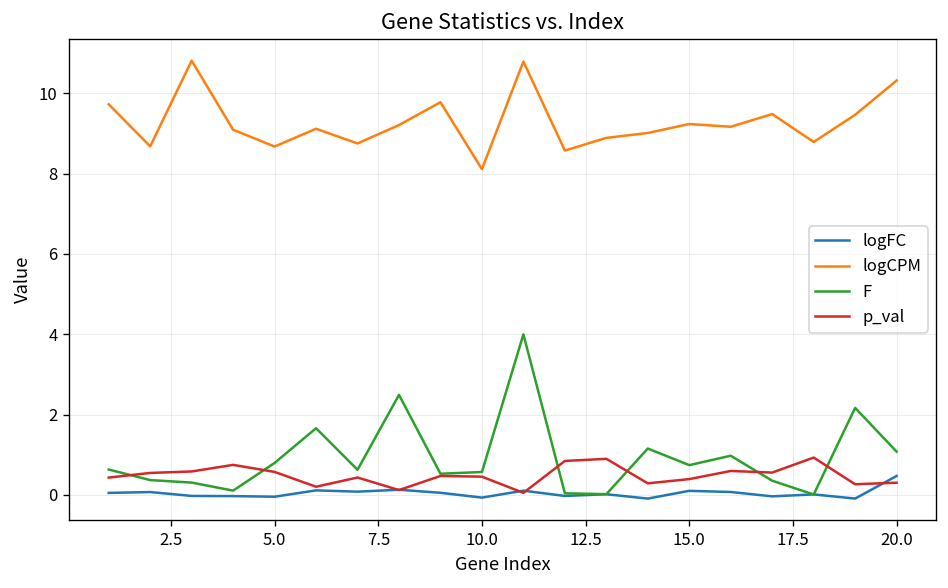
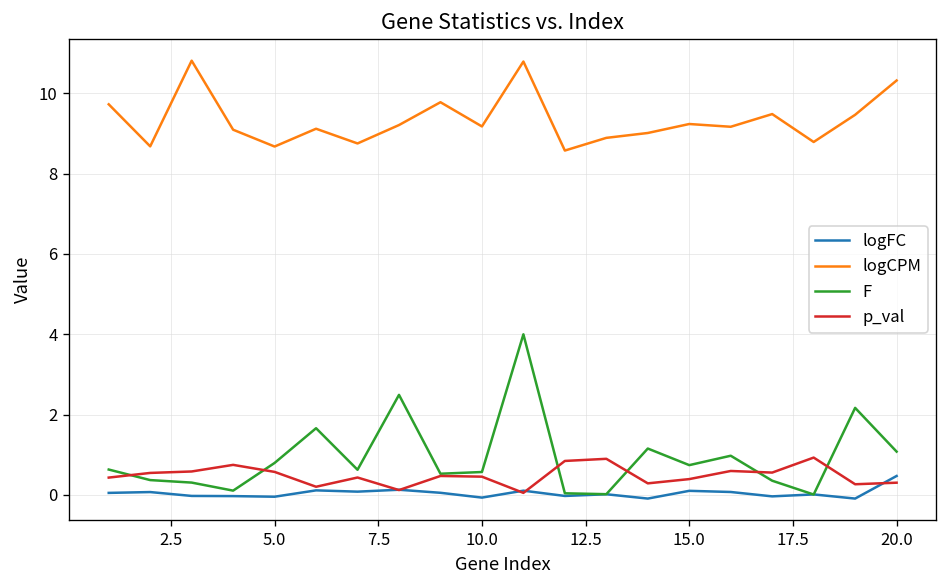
  {
    "logFC": {
      "5.0": 0.0,
      "10.0": -0.1,
      "15.0": 0.1,
      "20.0": 0.5
    },
    "logCPM": {
      "5.0": 8.7,
-     "10.0": 8.1,
+     "10.0": 9.2,
      "15.0": 9.2,
      "20.0": 10.3
    },
    "F": {
      "5.0": 0.8,
      "10.0": 0.6,
      "15.0": 0.7,
      "20.0": 1.1
    },
    "p_val": {
      "5.0": 0.6,
      "10.0": 0.5,
      "15.0": 0.4,
      "20.0": 0.3
    }
  }
